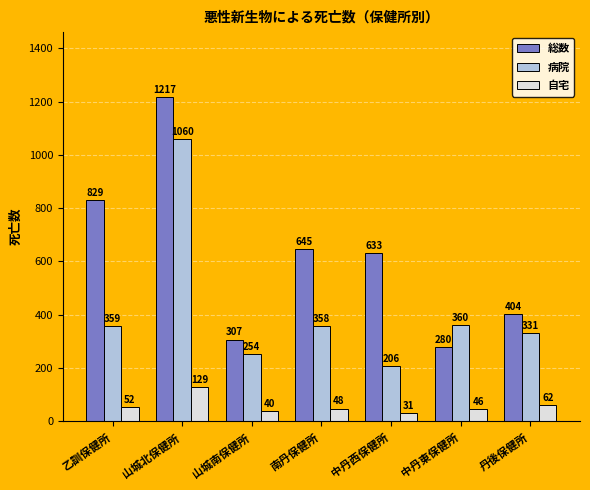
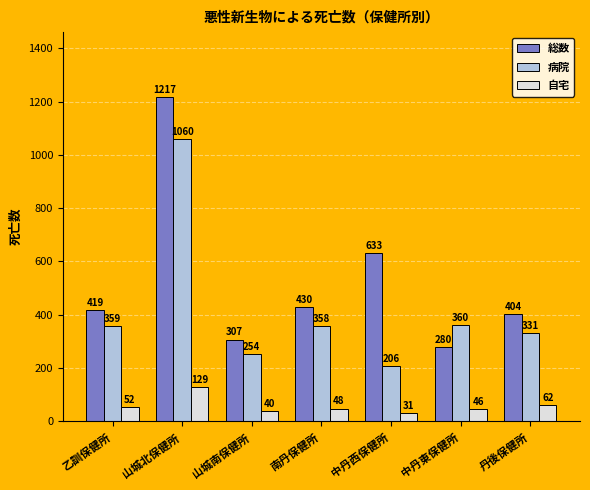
  {
    "総数": {
-     "乙訓保健所": 829,
+     "乙訓保健所": 419,
      "山城北保健所": 1217,
      "山城南保健所": 307,
-     "南丹保健所": 645,
+     "南丹保健所": 430,
      "中丹西保健所": 633,
      "中丹東保健所": 280,
      "丹後保健所": 404
    }
  }
